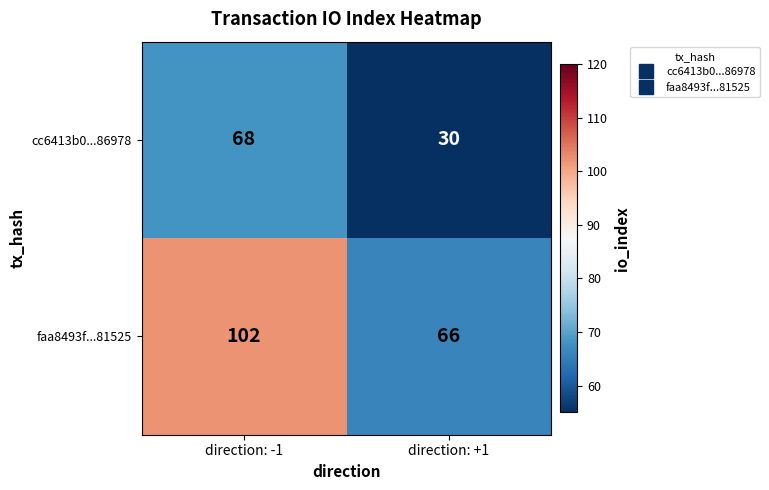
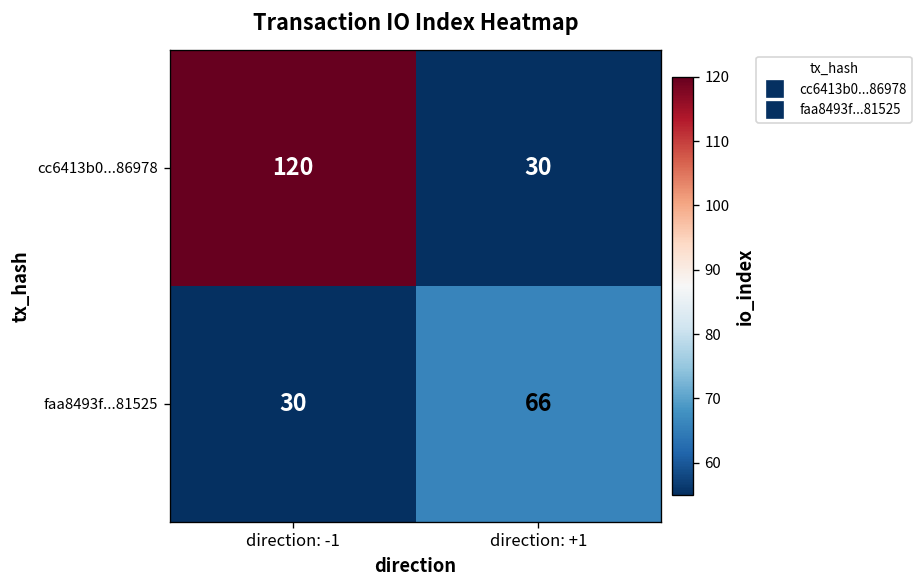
  {
    "cc6413b0...86978": {
-     "direction: -1": 68,
+     "direction: -1": 120,
      "direction: +1": 30
    },
    "faa8493f...81525": {
-     "direction: -1": 102,
+     "direction: -1": 30,
      "direction: +1": 66
    }
  }
